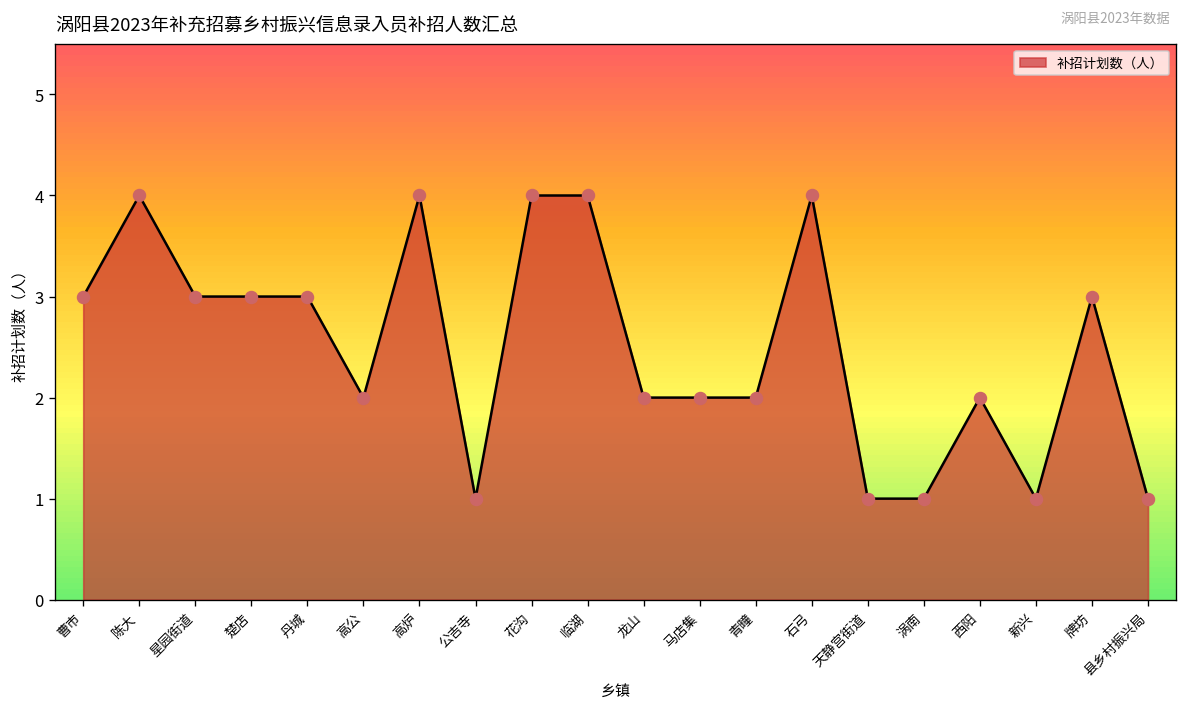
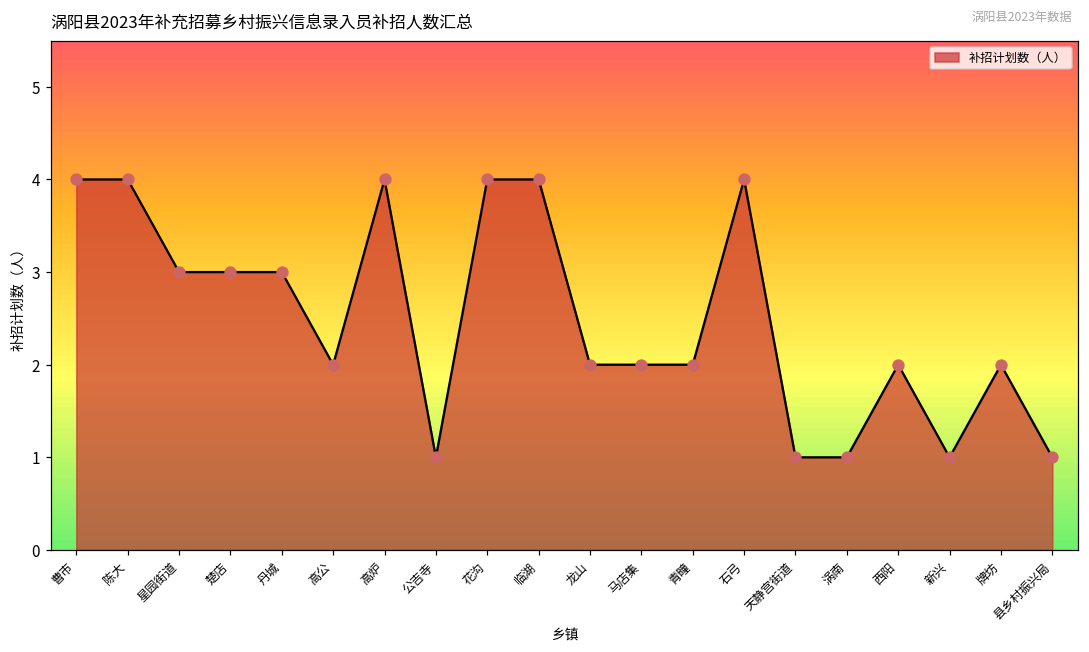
  {
-   "曹市": 3,
+   "曹市": 4,
    "陈大": 4,
    "星园街道": 3,
    "楚店": 3,
    "丹城": 3,
    "高公": 2,
    "高炉": 4,
    "公吉寺": 1,
    "花沟": 4,
    "临湖": 4,
    "龙山": 2,
    "马店集": 2,
    "青疃": 2,
    "石弓": 4,
    "天静宫街道": 1,
    "涡南": 1,
    "西阳": 2,
    "新兴": 1,
-   "牌坊": 3,
+   "牌坊": 2,
    "县乡村振兴局": 1
  }
